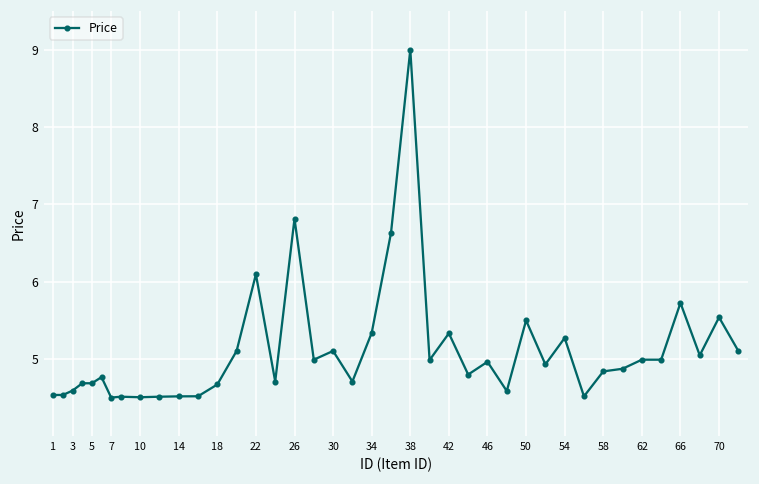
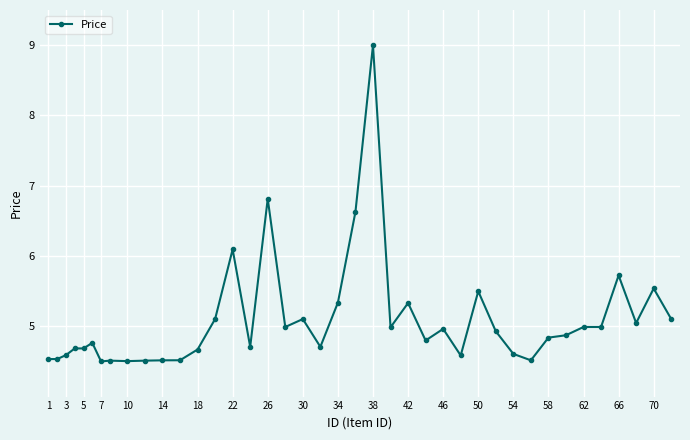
  {
    "1": 4.5,
    "3": 4.6,
    "5": 4.7,
    "7": 4.5,
    "10": 4.5,
    "14": 4.5,
    "18": 4.7,
    "22": 6.1,
    "26": 6.8,
    "30": 5.1,
    "34": 5.3,
    "38": 9.0,
    "42": 5.3,
    "46": 5.0,
    "50": 5.5,
-   "54": 5.3,
+   "54": 4.6,
    "58": 4.8,
    "62": 5.0,
    "66": 5.7,
    "70": 5.5
  }
